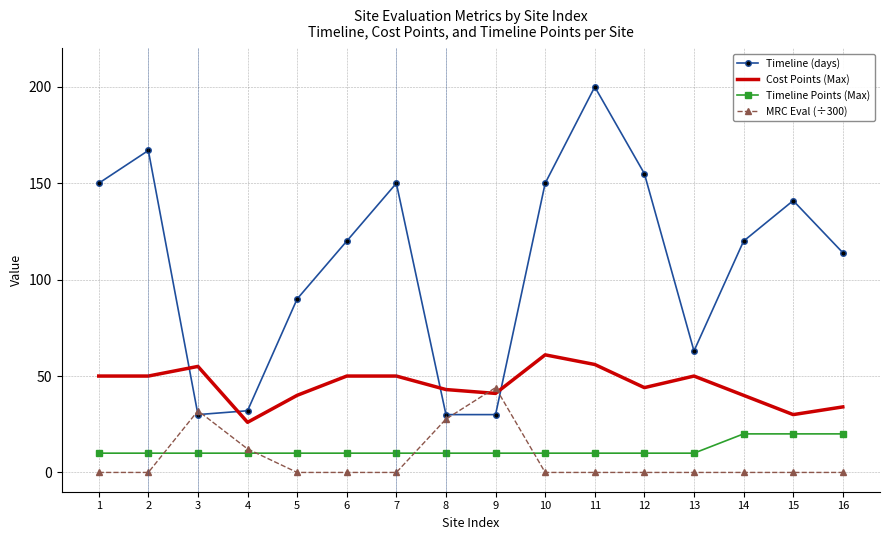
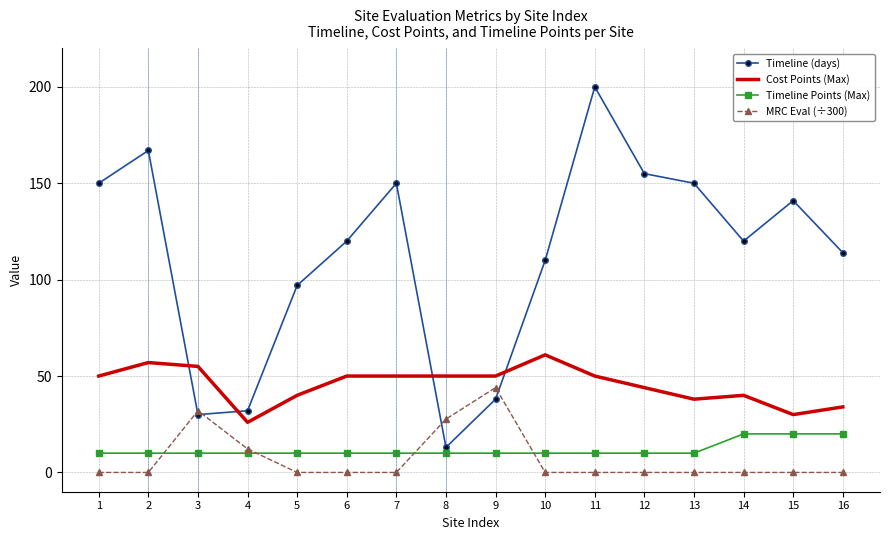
  {
    "Timeline (days)": {
      "1": 150,
      "2": 167,
      "3": 30,
      "4": 32,
-     "5": 90,
+     "5": 97,
      "6": 120,
      "7": 150,
-     "8": 30,
-     "9": 30,
-     "10": 150,
+     "8": 13,
+     "9": 38,
+     "10": 110,
      "11": 200,
      "12": 155,
-     "13": 63,
+     "13": 150,
      "14": 120,
      "15": 141,
      "16": 114
    },
    "Cost Points (Max)": {
      "1": 50,
-     "2": 50,
+     "2": 57,
      "3": 55,
      "4": 26,
      "5": 40,
      "6": 50,
      "7": 50,
-     "8": 43,
-     "9": 41,
+     "8": 50,
+     "9": 50,
      "10": 61,
-     "11": 56,
+     "11": 50,
      "12": 44,
-     "13": 50,
+     "13": 38,
      "14": 40,
      "15": 30,
      "16": 34
    },
    "Timeline Points (Max)": {
      "1": 10,
      "2": 10,
      "3": 10,
      "4": 10,
      "5": 10,
      "6": 10,
      "7": 10,
      "8": 10,
      "9": 10,
      "10": 10,
      "11": 10,
      "12": 10,
      "13": 10,
      "14": 20,
      "15": 20,
      "16": 20
    },
    "MRC Eval (÷300)": {
      "1": 0,
      "2": 0,
      "3": 32,
      "4": 12,
      "5": 0,
      "6": 0,
      "7": 0,
      "8": 28,
      "9": 44,
      "10": 0,
      "11": 0,
      "12": 0,
      "13": 0,
      "14": 0,
      "15": 0,
      "16": 0
    }
  }
